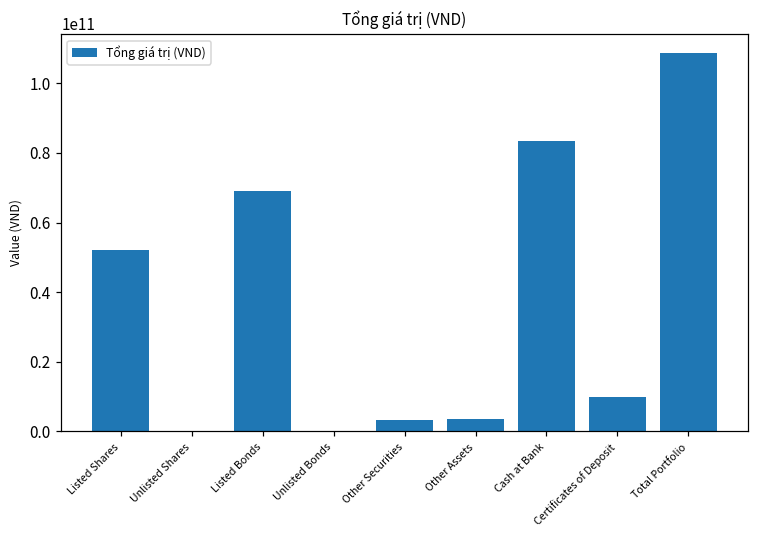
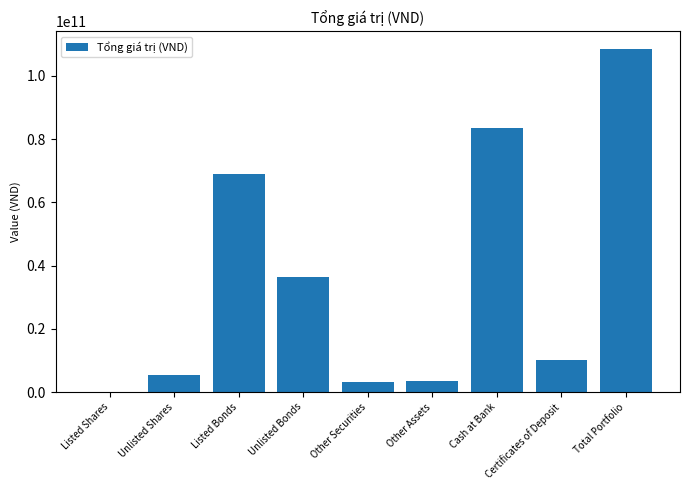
  {
-   "Listed Shares": 52000000000,
-   "Unlisted Shares": 0,
+   "Listed Shares": 0,
+   "Unlisted Shares": 5000000000,
    "Listed Bonds": 69000000000,
-   "Unlisted Bonds": 0,
+   "Unlisted Bonds": 36000000000,
    "Other Securities": 3000000000,
    "Other Assets": 4000000000,
    "Cash at Bank": 83000000000,
    "Certificates of Deposit": 10000000000,
    "Total Portfolio": 109000000000
  }
